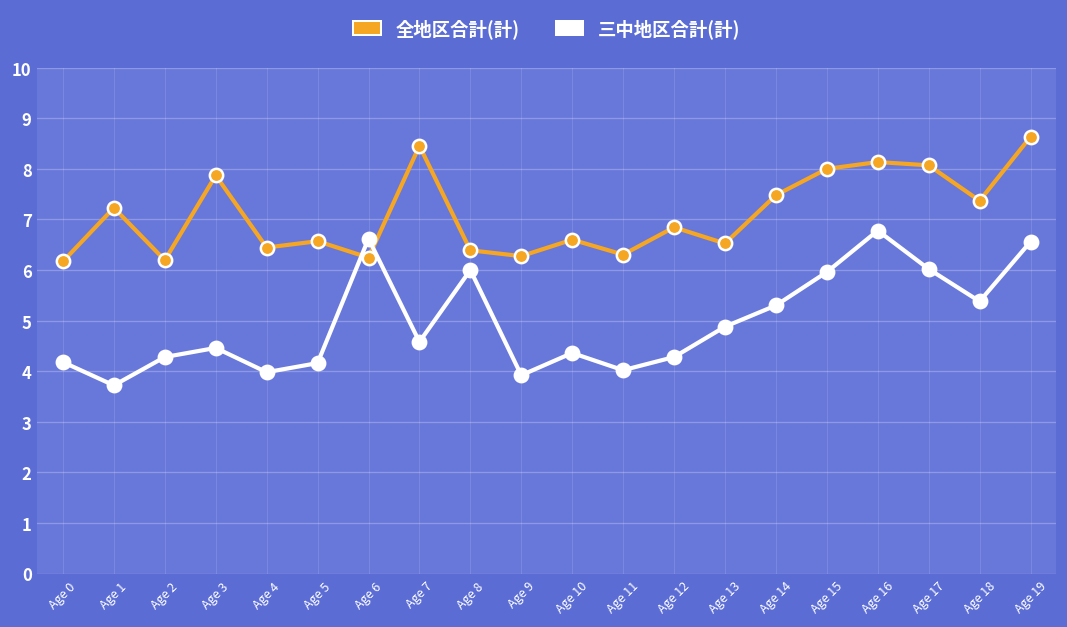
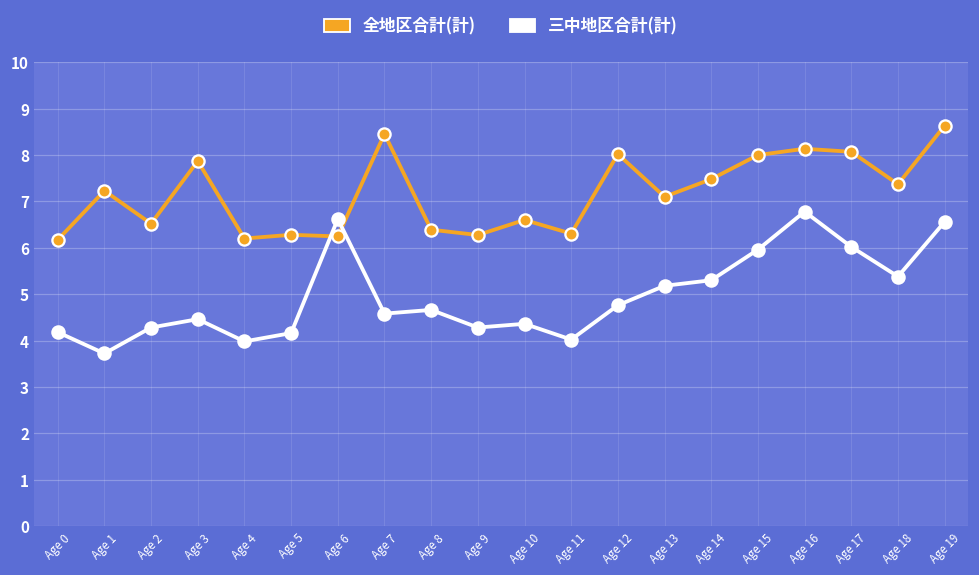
  {
    "全地区合計(計)": {
      "Age 0": 6.2,
      "Age 1": 7.2,
-     "Age 2": 6.2,
+     "Age 2": 6.5,
      "Age 3": 7.9,
-     "Age 4": 6.4,
-     "Age 5": 6.6,
+     "Age 4": 6.2,
+     "Age 5": 6.3,
      "Age 6": 6.2,
      "Age 7": 8.5,
      "Age 8": 6.4,
      "Age 9": 6.3,
      "Age 10": 6.6,
      "Age 11": 6.3,
-     "Age 12": 6.8,
-     "Age 13": 6.5,
+     "Age 12": 8.0,
+     "Age 13": 7.1,
      "Age 14": 7.5,
      "Age 15": 8.0,
      "Age 16": 8.1,
      "Age 17": 8.1,
      "Age 18": 7.4,
      "Age 19": 8.6
    },
    "三中地区合計(計)": {
      "Age 0": 4.2,
      "Age 1": 3.7,
      "Age 2": 4.3,
      "Age 3": 4.5,
      "Age 4": 4.0,
      "Age 5": 4.2,
      "Age 6": 6.6,
      "Age 7": 4.6,
-     "Age 8": 6.0,
-     "Age 9": 3.9,
+     "Age 8": 4.7,
+     "Age 9": 4.3,
      "Age 10": 4.4,
      "Age 11": 4.0,
-     "Age 12": 4.3,
-     "Age 13": 4.9,
+     "Age 12": 4.8,
+     "Age 13": 5.2,
      "Age 14": 5.3,
      "Age 15": 6.0,
      "Age 16": 6.8,
      "Age 17": 6.0,
      "Age 18": 5.4,
      "Age 19": 6.6
    }
  }
